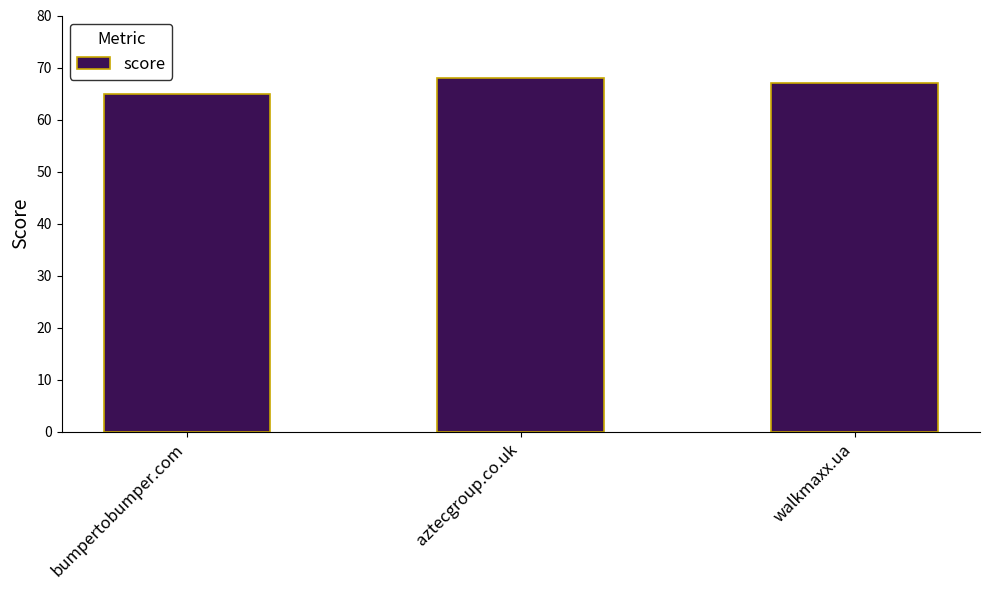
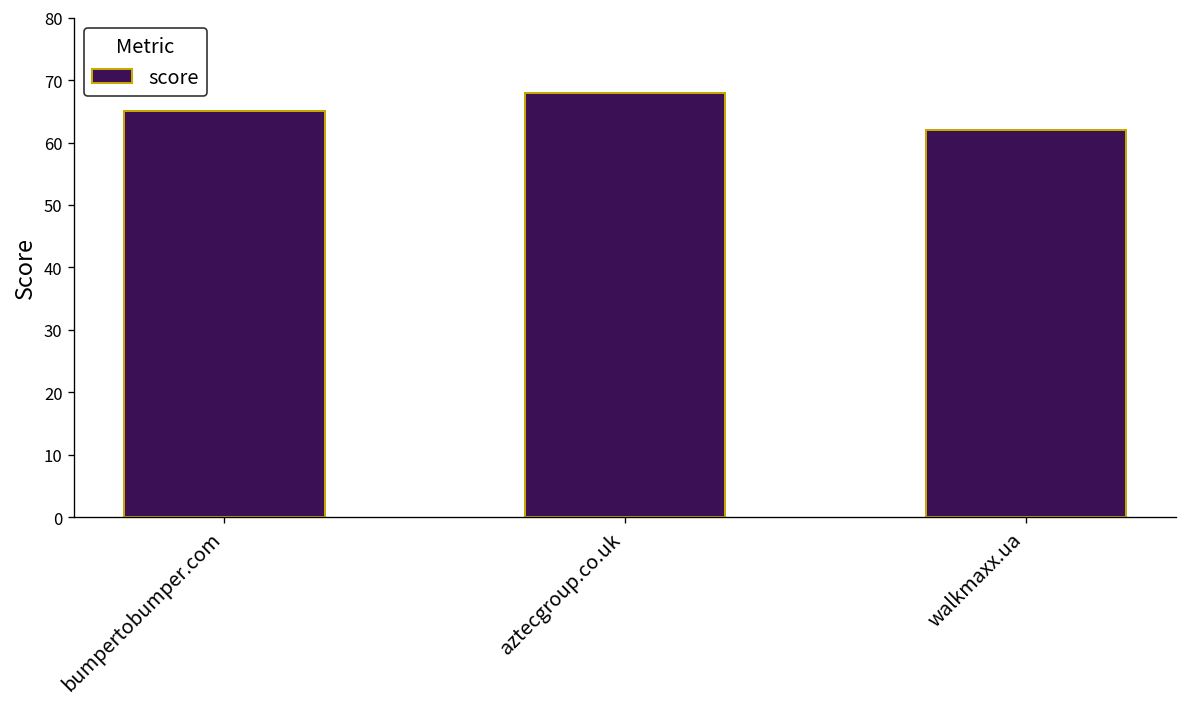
  {
    "bumpertobumper.com": 65,
    "aztecgroup.co.uk": 68,
-   "walkmaxx.ua": 67
+   "walkmaxx.ua": 62
  }
